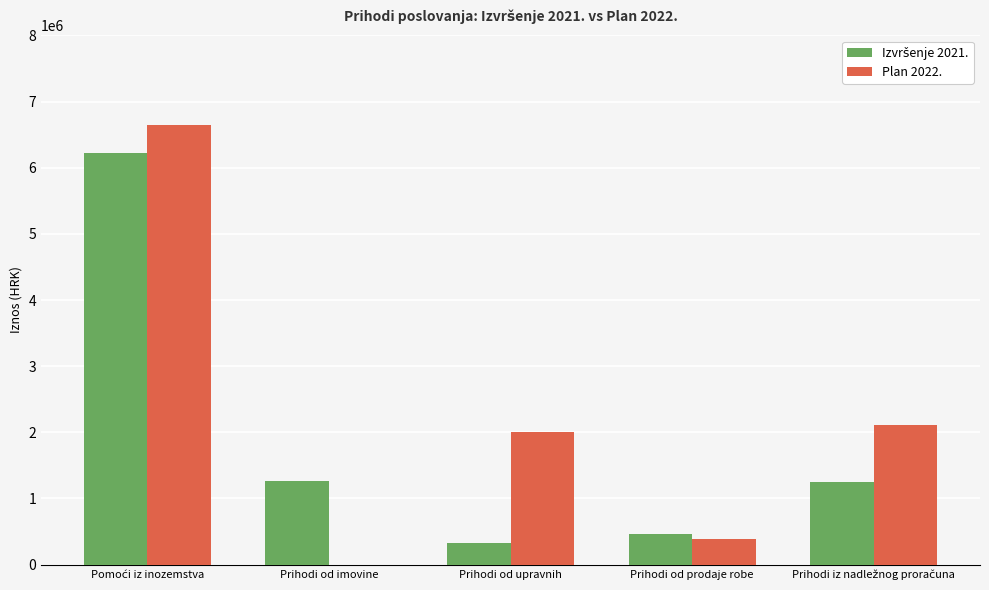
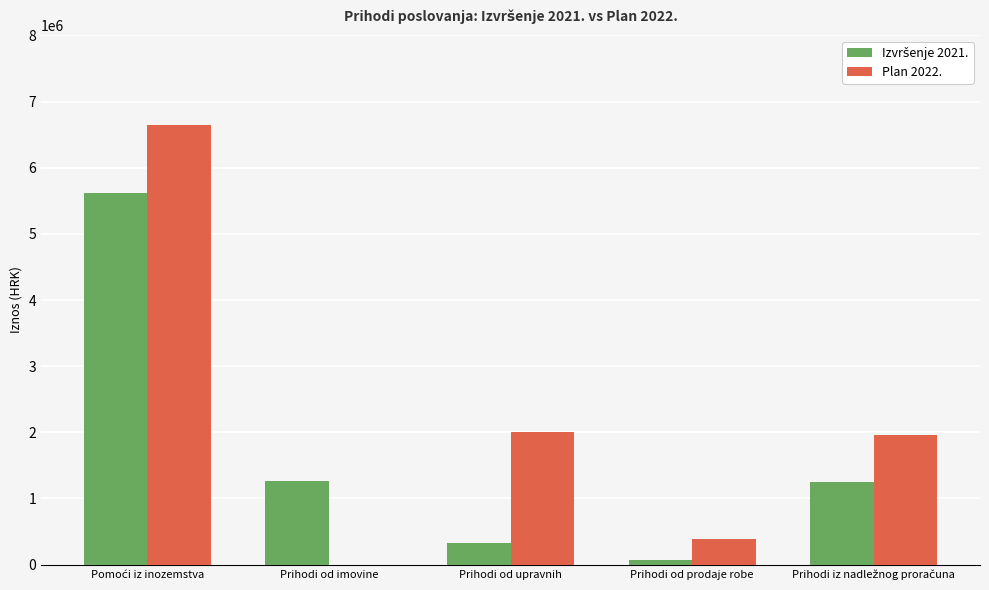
  {
    "Izvršenje 2021.": {
-     "Pomoći iz inozemstva": 6200000,
+     "Pomoći iz inozemstva": 5600000,
      "Prihodi od imovine": 1300000,
      "Prihodi od upravnih": 300000,
-     "Prihodi od prodaje robe": 500000,
+     "Prihodi od prodaje robe": 100000,
      "Prihodi iz nadležnog proračuna": 1200000
    },
    "Plan 2022.": {
      "Pomoći iz inozemstva": 6600000,
      "Prihodi od upravnih": 2000000,
      "Prihodi od prodaje robe": 400000,
-     "Prihodi iz nadležnog proračuna": 2100000
+     "Prihodi iz nadležnog proračuna": 2000000
    }
  }
